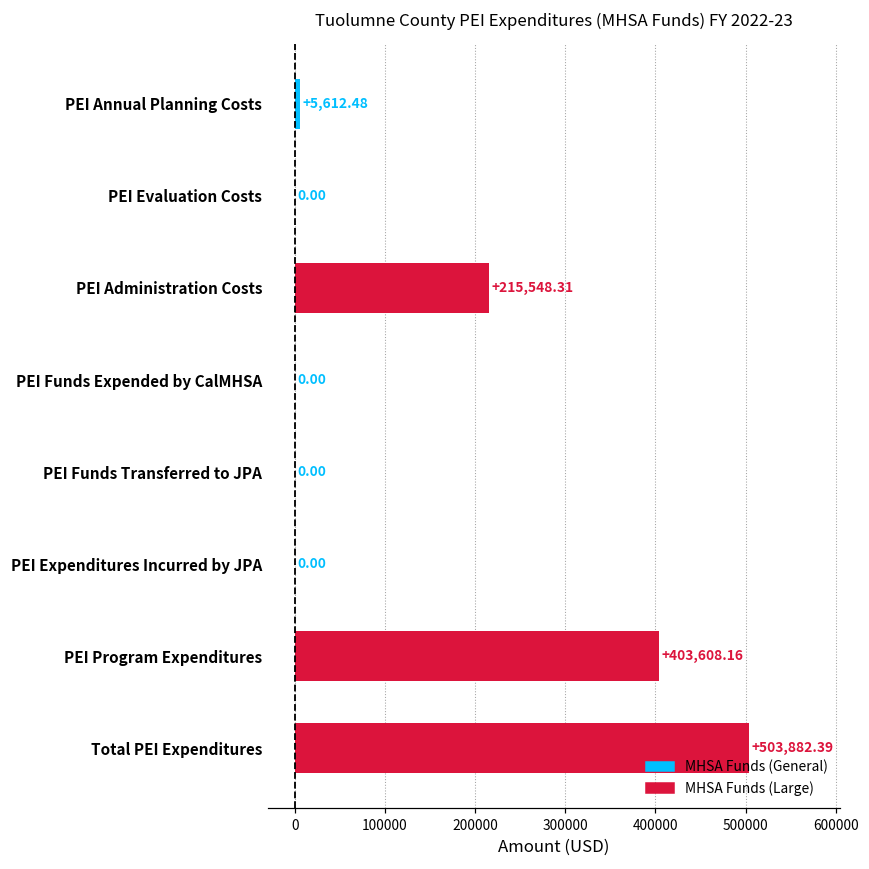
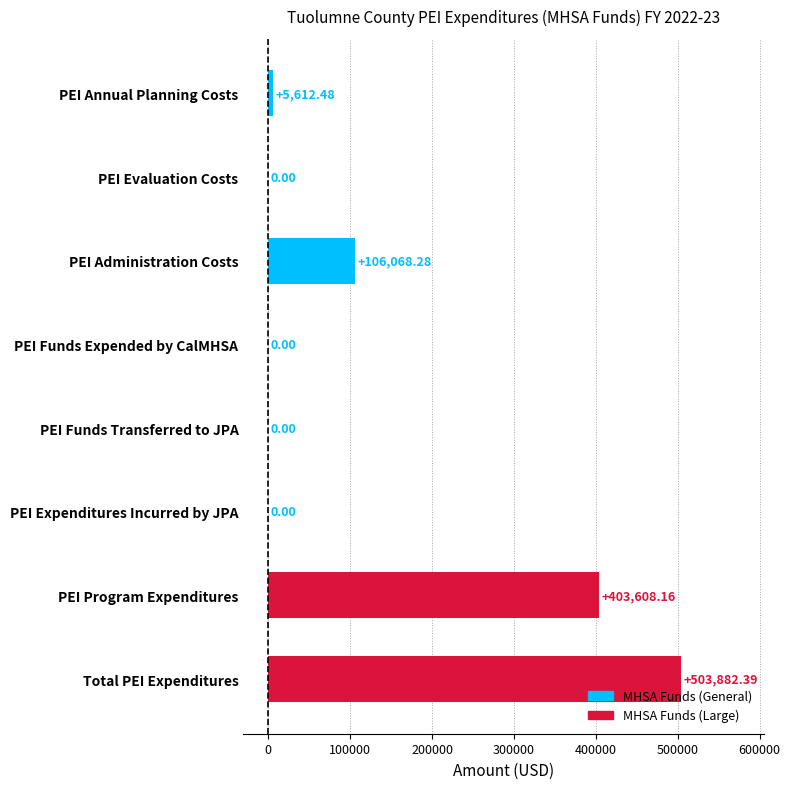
  {
    "PEI Annual Planning Costs": "+5,612.48",
    "PEI Evaluation Costs": "0.00",
-   "PEI Administration Costs": "+215,548.31",
+   "PEI Administration Costs": "+106,068.28",
    "PEI Funds Expended by CalMHSA": "0.00",
    "PEI Funds Transferred to JPA": "0.00",
    "PEI Expenditures Incurred by JPA": "0.00",
    "PEI Program Expenditures": "+403,608.16",
    "Total PEI Expenditures": "+503,882.39"
  }
